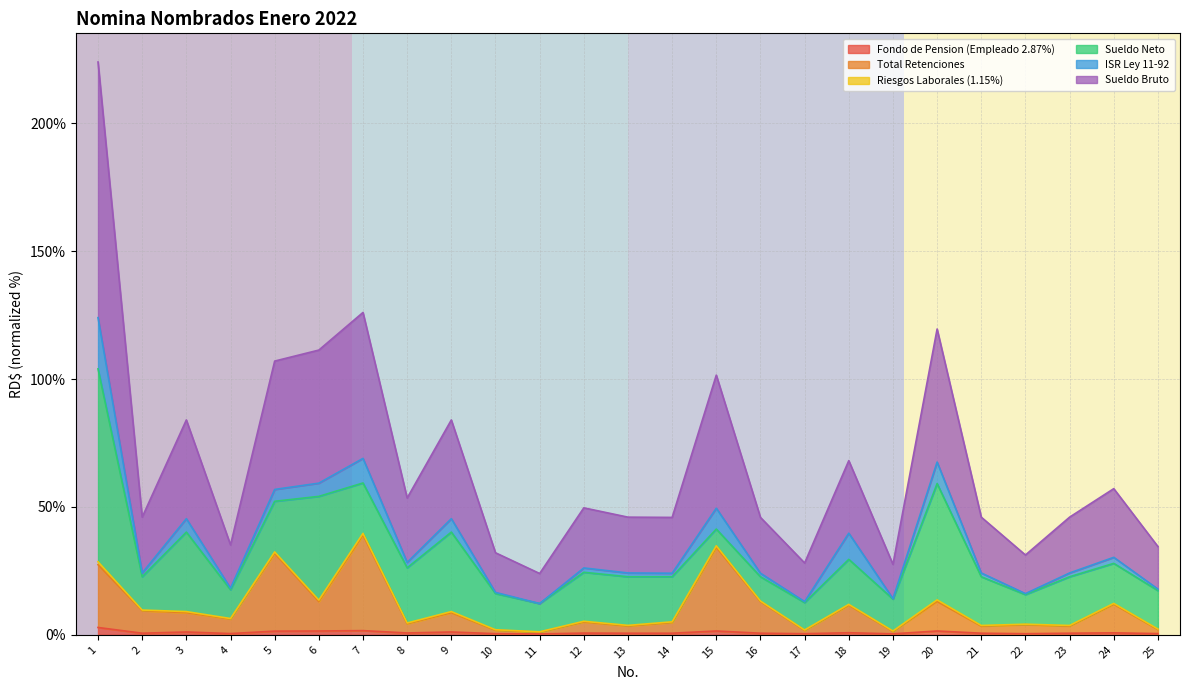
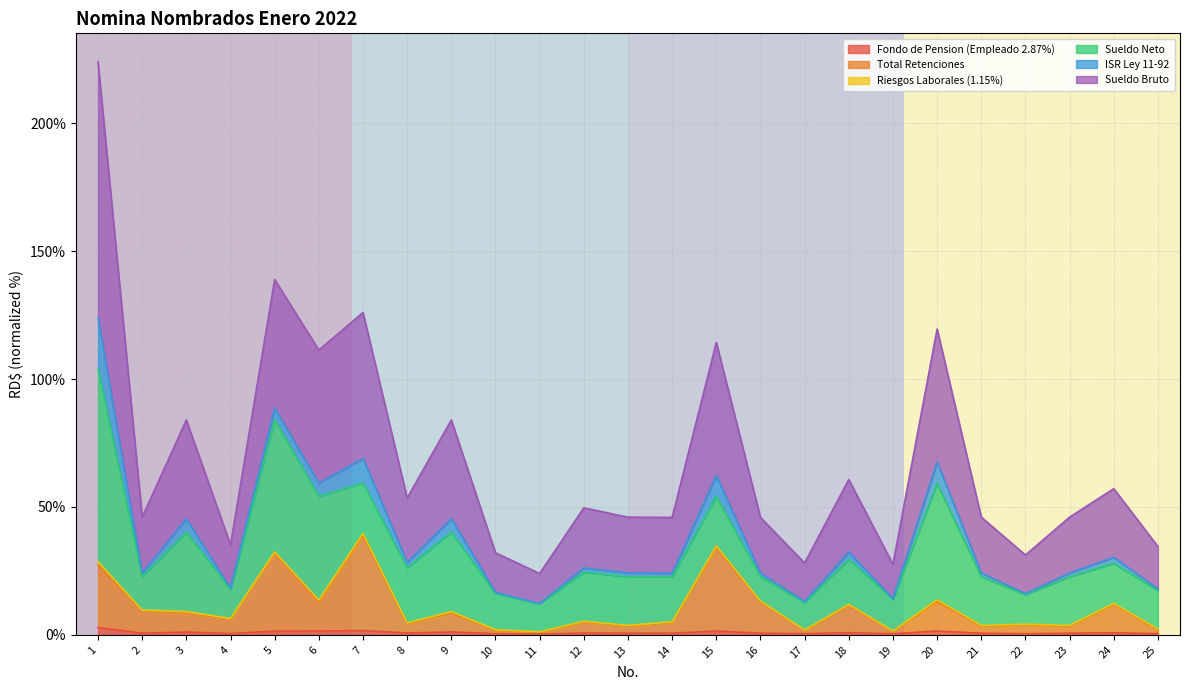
  {
    "Riesgos Laborales (1.15%)": {
      "1": "1%"
    },
    "Sueldo Neto": {
      "1": "75%",
      "2": "13%",
      "3": "31%",
-     "5": "20%",
+     "5": "52%",
      "6": "41%",
      "7": "20%",
      "8": "22%",
      "9": "31%",
      "12": "19%",
      "13": "19%",
      "14": "18%",
-     "15": "7%",
+     "15": "19%",
      "16": "9%",
      "18": "18%",
      "20": "45%",
      "21": "19%",
      "23": "19%",
      "24": "16%"
    },
    "ISR Ley 11-92": {
      "1": "20%",
      "2": "1%",
      "3": "5%",
      "5": "5%",
      "6": "5%",
      "7": "10%",
      "8": "2%",
      "9": "5%",
      "12": "2%",
      "13": "1%",
      "14": "1%",
      "15": "8%",
      "16": "1%",
-     "18": "10%",
+     "18": "3%",
      "20": "8%",
      "21": "1%",
      "23": "1%",
      "24": "2%"
    },
    "Sueldo Bruto": {
      "1": "100%",
      "2": "22%",
      "3": "39%",
      "4": "17%",
      "5": "50%",
      "6": "52%",
      "7": "57%",
      "8": "25%",
      "9": "39%",
      "10": "16%",
      "11": "12%",
      "12": "24%",
      "13": "22%",
      "14": "22%",
      "15": "52%",
      "16": "22%",
      "17": "15%",
      "18": "28%",
      "19": "13%",
      "20": "52%",
      "21": "22%",
      "22": "15%",
      "23": "22%",
      "24": "27%",
      "25": "17%"
    }
  }
